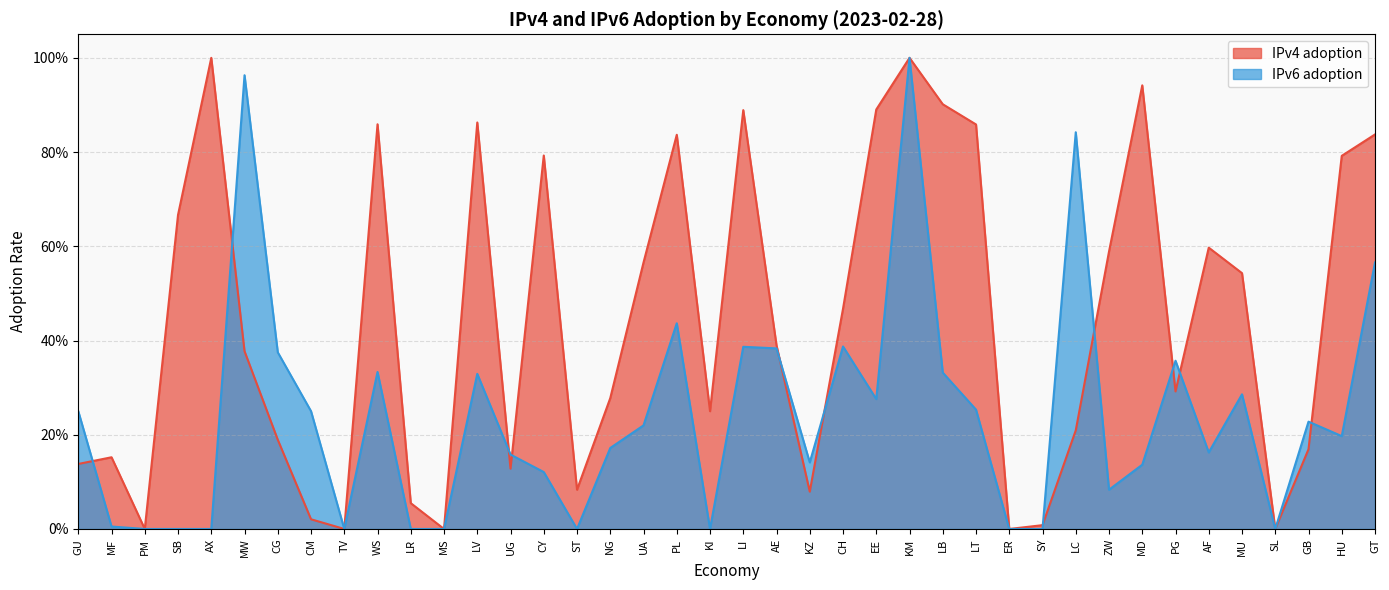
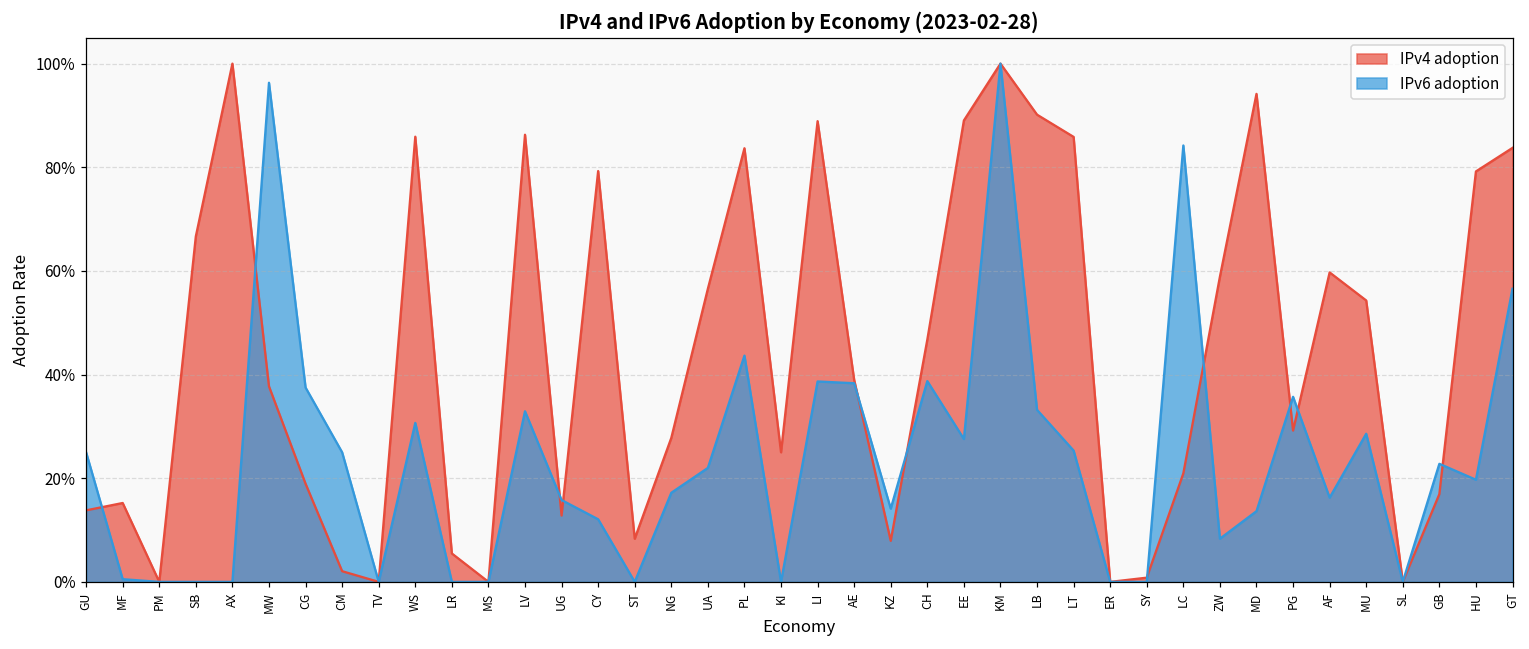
  {
    "IPv4 adoption": {
      "GU": "14%",
      "MF": "15%",
      "SB": "67%",
      "AX": "100%",
      "MW": "38%",
      "CG": "19%",
      "CM": "2%",
      "WS": "86%",
      "LR": "5%",
      "LV": "86%",
      "UG": "13%",
      "CY": "79%",
      "ST": "8%",
      "NG": "28%",
      "UA": "57%",
      "PL": "84%",
      "KI": "25%",
      "LI": "89%",
      "AE": "39%",
      "KZ": "8%",
      "CH": "47%",
      "EE": "89%",
      "LB": "90%",
      "LT": "86%",
      "SY": "1%",
      "LC": "21%",
      "ZW": "59%",
      "MD": "94%",
      "PG": "29%",
      "AF": "60%",
      "MU": "54%",
      "GB": "17%",
      "HU": "79%",
      "GT": "84%"
    },
    "IPv6 adoption": {
      "GU": "25%",
      "MF": "1%",
      "SB": "0%",
      "AX": "0%",
      "MW": "96%",
      "CG": "38%",
      "CM": "25%",
-     "WS": "33%",
+     "WS": "31%",
      "LR": "0%",
      "LV": "33%",
      "UG": "16%",
      "CY": "12%",
      "ST": "0%",
      "NG": "17%",
      "UA": "22%",
      "PL": "44%",
      "KI": "0%",
      "LI": "39%",
      "AE": "38%",
      "KZ": "14%",
      "CH": "39%",
      "EE": "28%",
      "LB": "33%",
      "LT": "25%",
      "SY": "0%",
      "LC": "84%",
      "ZW": "8%",
      "MD": "14%",
      "PG": "36%",
      "AF": "16%",
      "MU": "29%",
      "GB": "23%",
      "HU": "20%",
      "GT": "57%"
    }
  }
